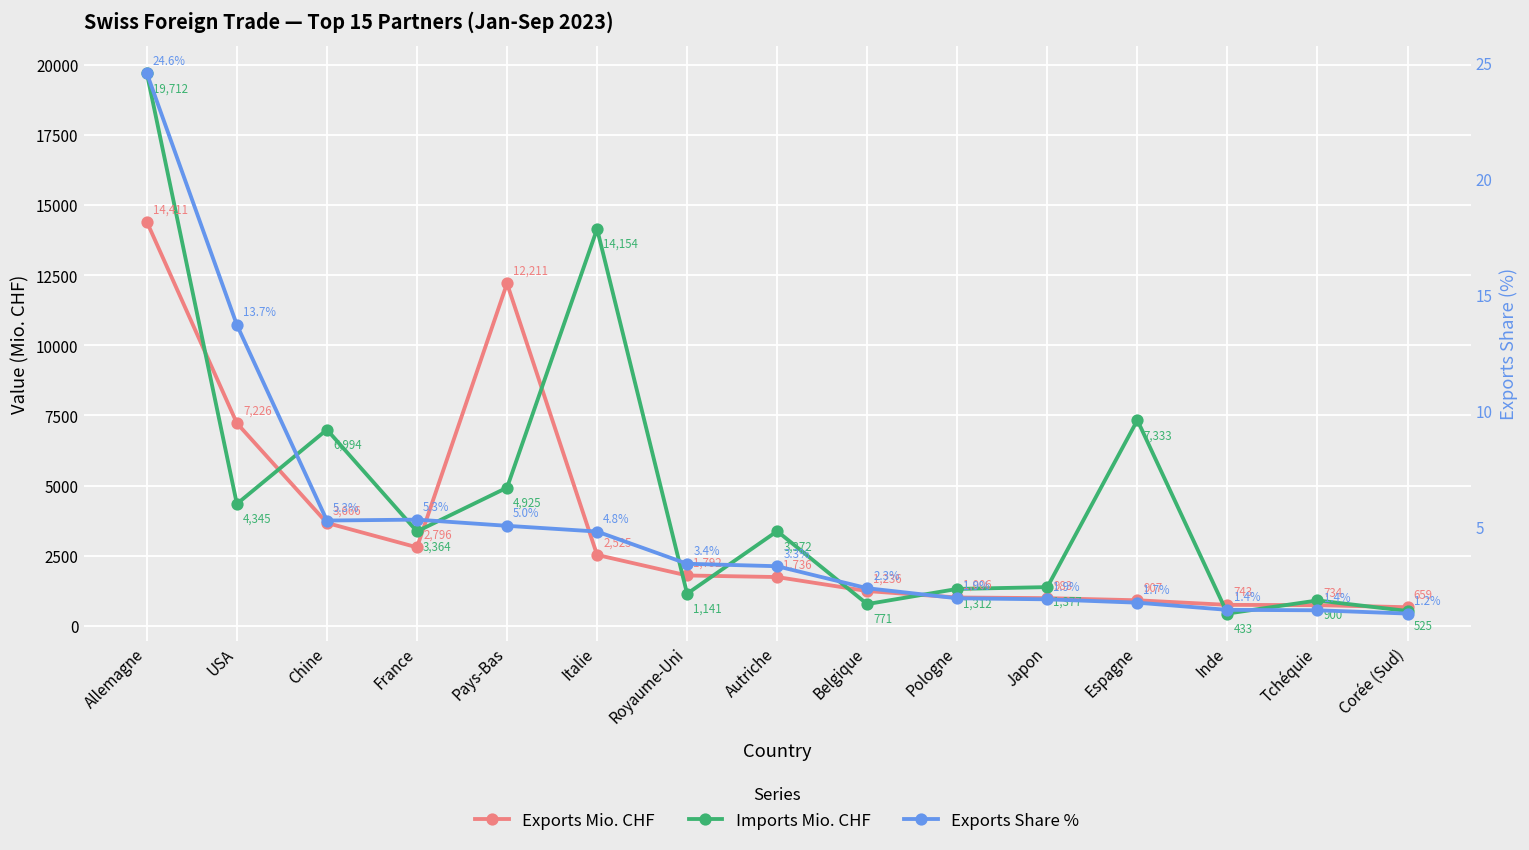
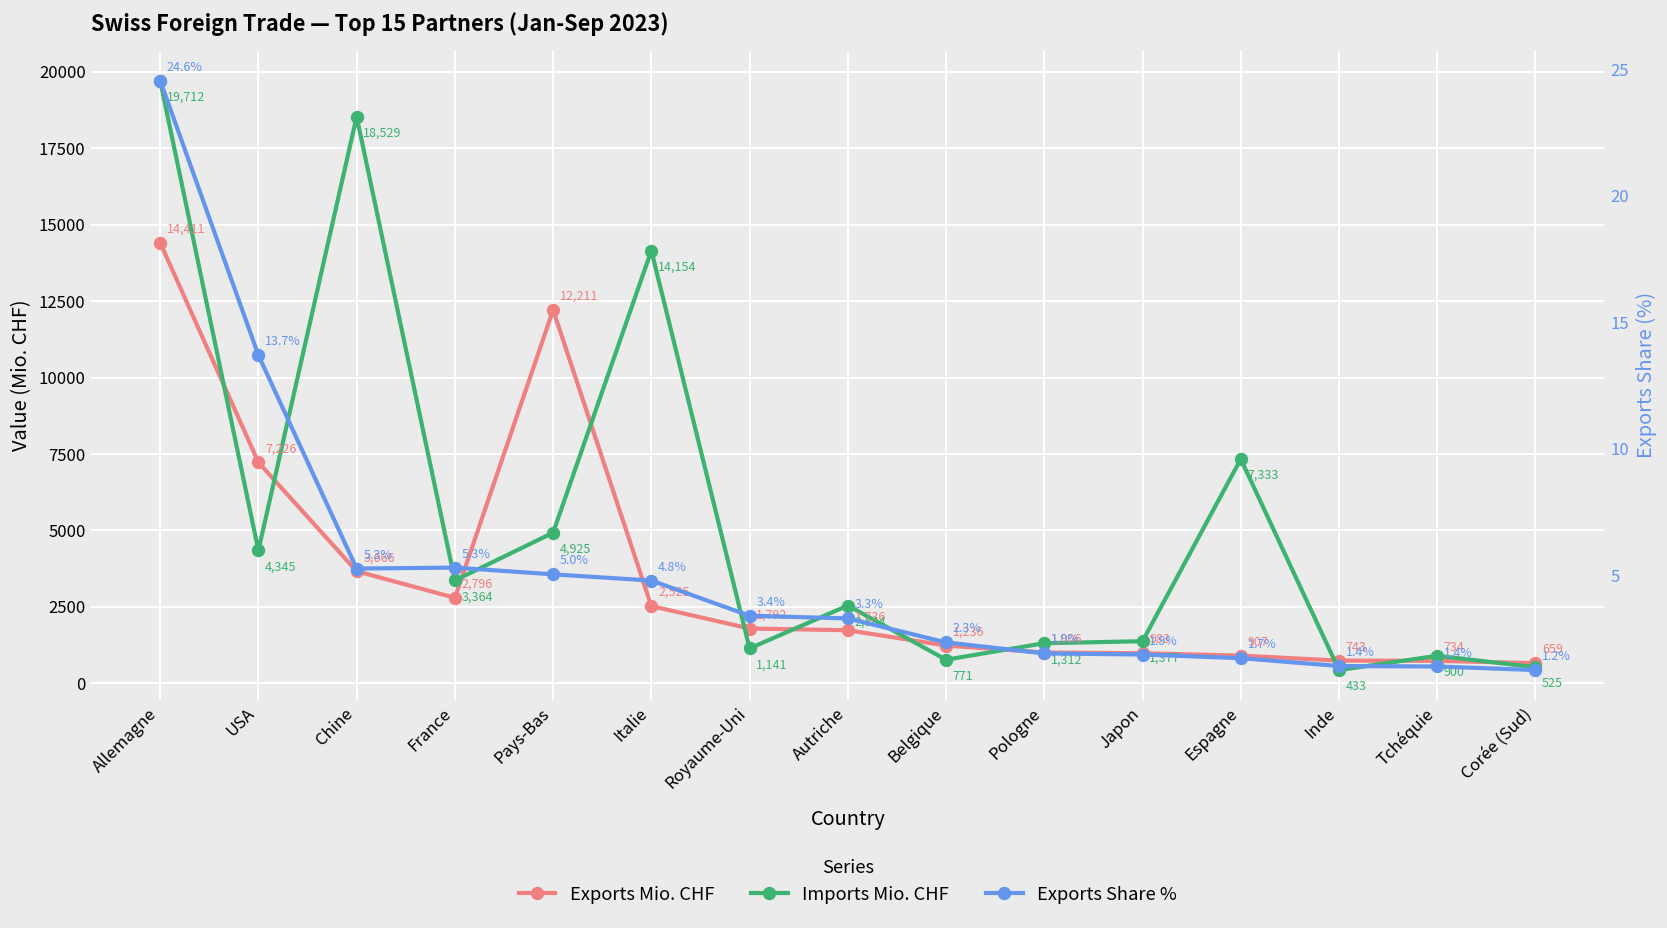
  {
    "Exports Mio. CHF": {
      "Allemagne": "14,411",
      "USA": "7,226",
      "France": "2,796",
      "Pays-Bas": "12,211",
      "Italie": "2,525",
      "Royaume-Uni": "1,792"
    },
    "Imports Mio. CHF": {
      "Allemagne": "19,712",
      "USA": "4,345",
-     "Chine": "6,994",
+     "Chine": "18,529",
      "France": "3,364",
      "Pays-Bas": "4,925",
      "Italie": "14,154",
      "Royaume-Uni": "1,141",
-     "Autriche": "3,372",
+     "Autriche": "2,544",
      "Belgique": "771",
      "Pologne": "1,312",
      "Japon": "1,377",
      "Espagne": "7,333",
      "Inde": "433",
      "Tchéquie": "900",
      "Corée (Sud)": "525"
    },
    "Exports Share %": {
      "Allemagne": "24.6%",
      "USA": "13.7%",
      "France": "5.3%",
      "Pays-Bas": "5.0%",
      "Italie": "4.8%",
      "Royaume-Uni": "3.4%",
      "Autriche": "3.3%"
    }
  }
